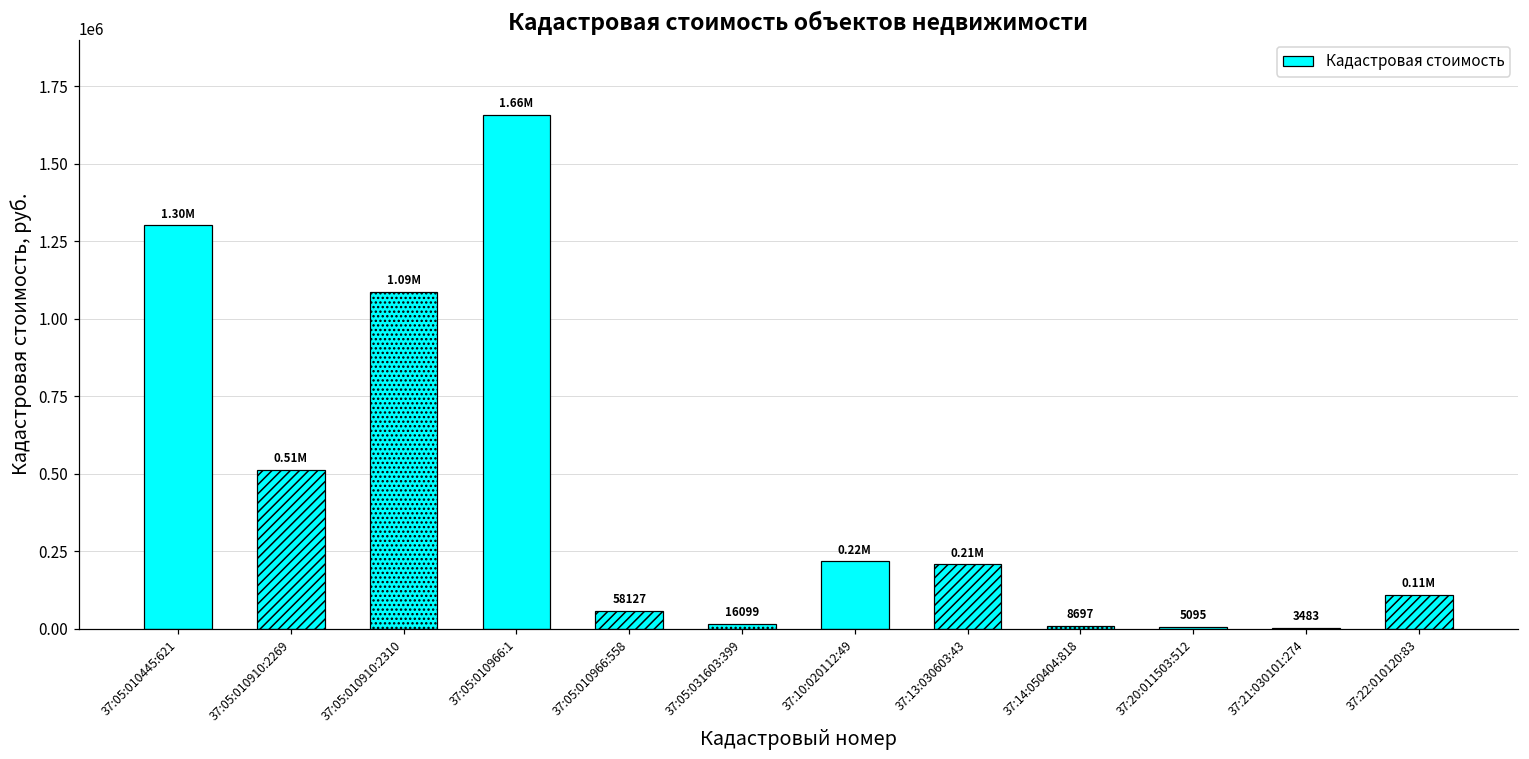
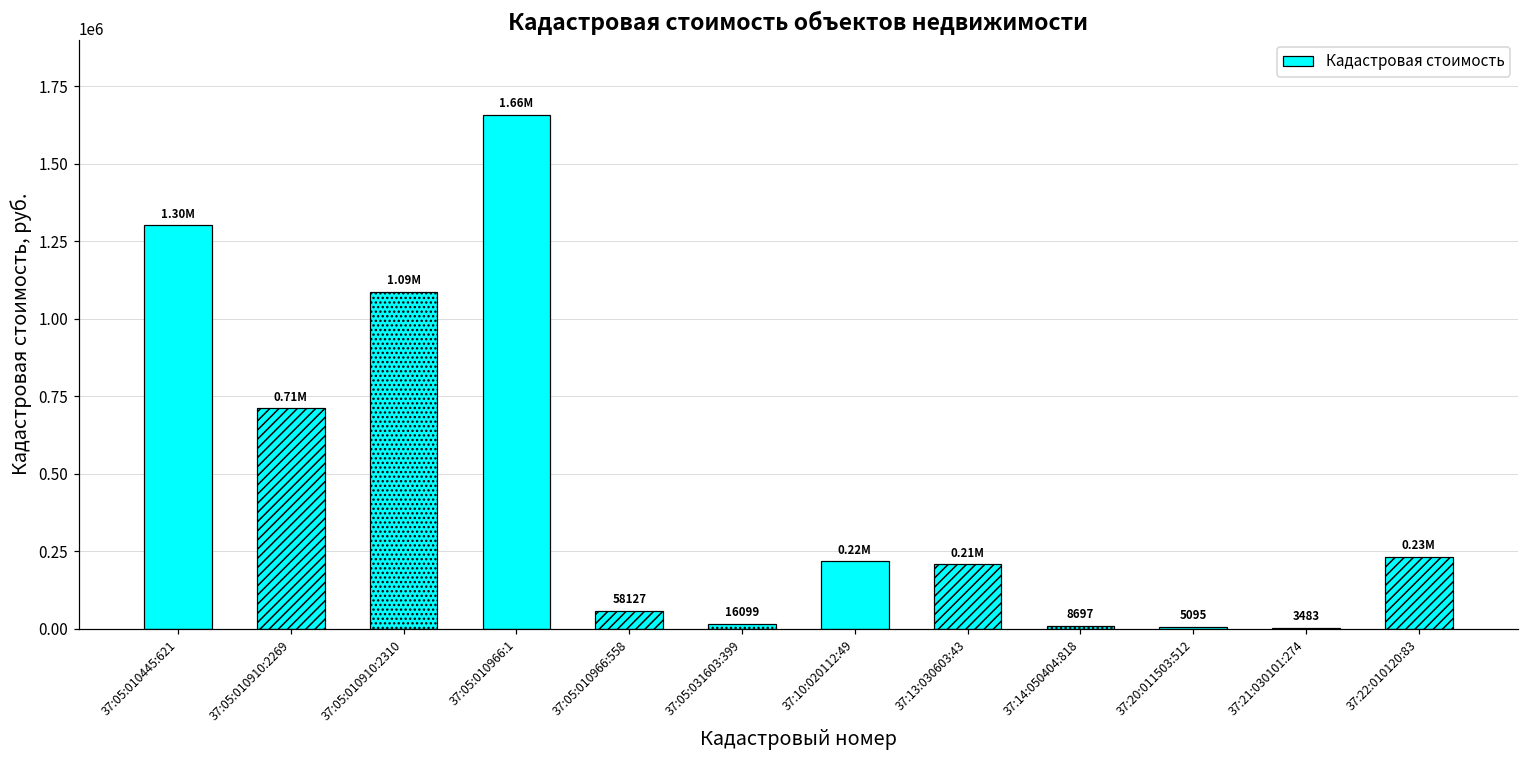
  {
    "37:05:010445:621": "1.30M",
-   "37:05:010910:2269": "0.51M",
+   "37:05:010910:2269": "0.71M",
    "37:05:010910:2310": "1.09M",
    "37:05:010966:1": "1.66M",
    "37:05:010966:558": "58127",
    "37:05:031603:399": "16099",
    "37:10:020112:49": "0.22M",
    "37:13:030603:43": "0.21M",
    "37:14:050404:818": "8697",
    "37:20:011503:512": "5095",
    "37:21:030101:274": "3483",
-   "37:22:010120:83": "0.11M"
+   "37:22:010120:83": "0.23M"
  }
